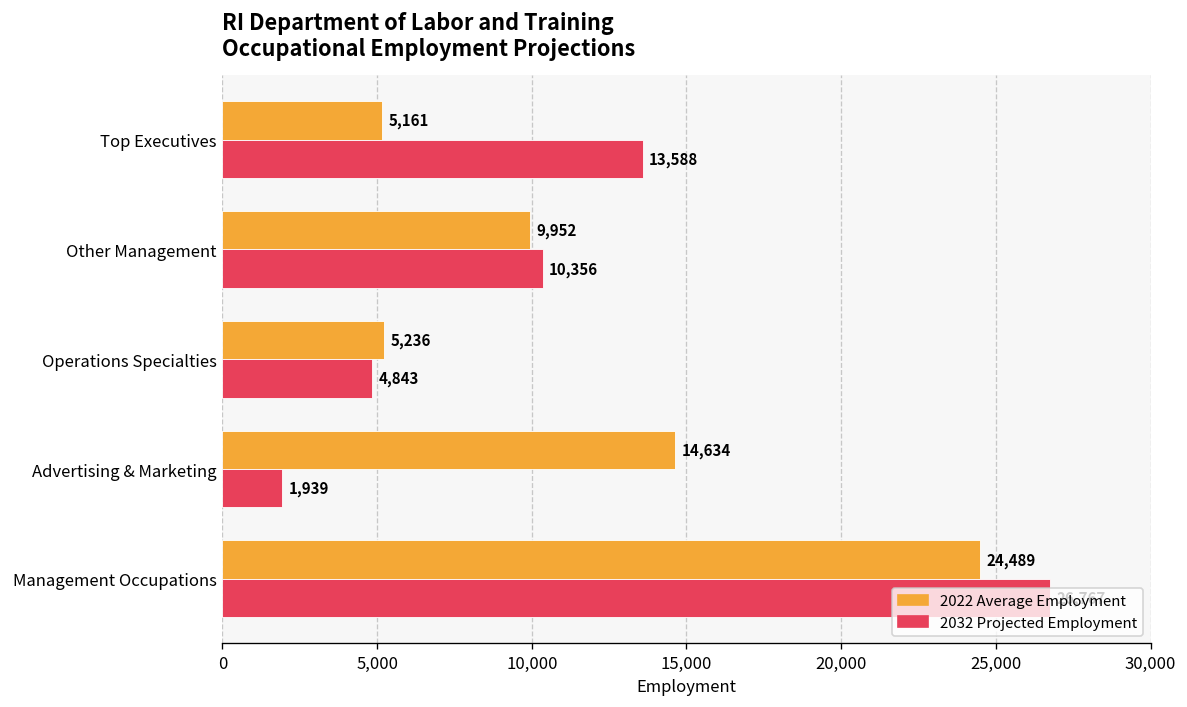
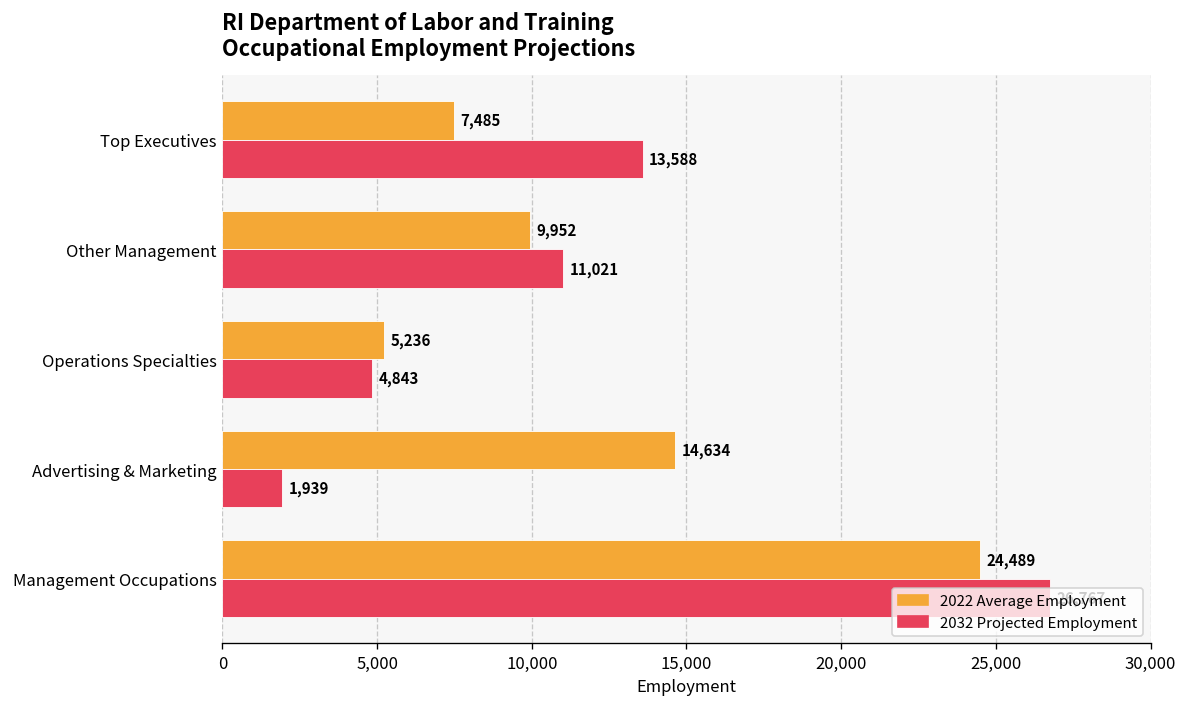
  {
    "2022 Average Employment": {
-     "Top Executives": "5,161",
+     "Top Executives": "7,485",
      "Other Management": "9,952",
      "Operations Specialties": "5,236",
      "Advertising & Marketing": "14,634",
      "Management Occupations": "24,489"
    },
    "2032 Projected Employment": {
      "Top Executives": "13,588",
-     "Other Management": "10,356",
+     "Other Management": "11,021",
      "Operations Specialties": "4,843",
      "Advertising & Marketing": "1,939"
    }
  }
